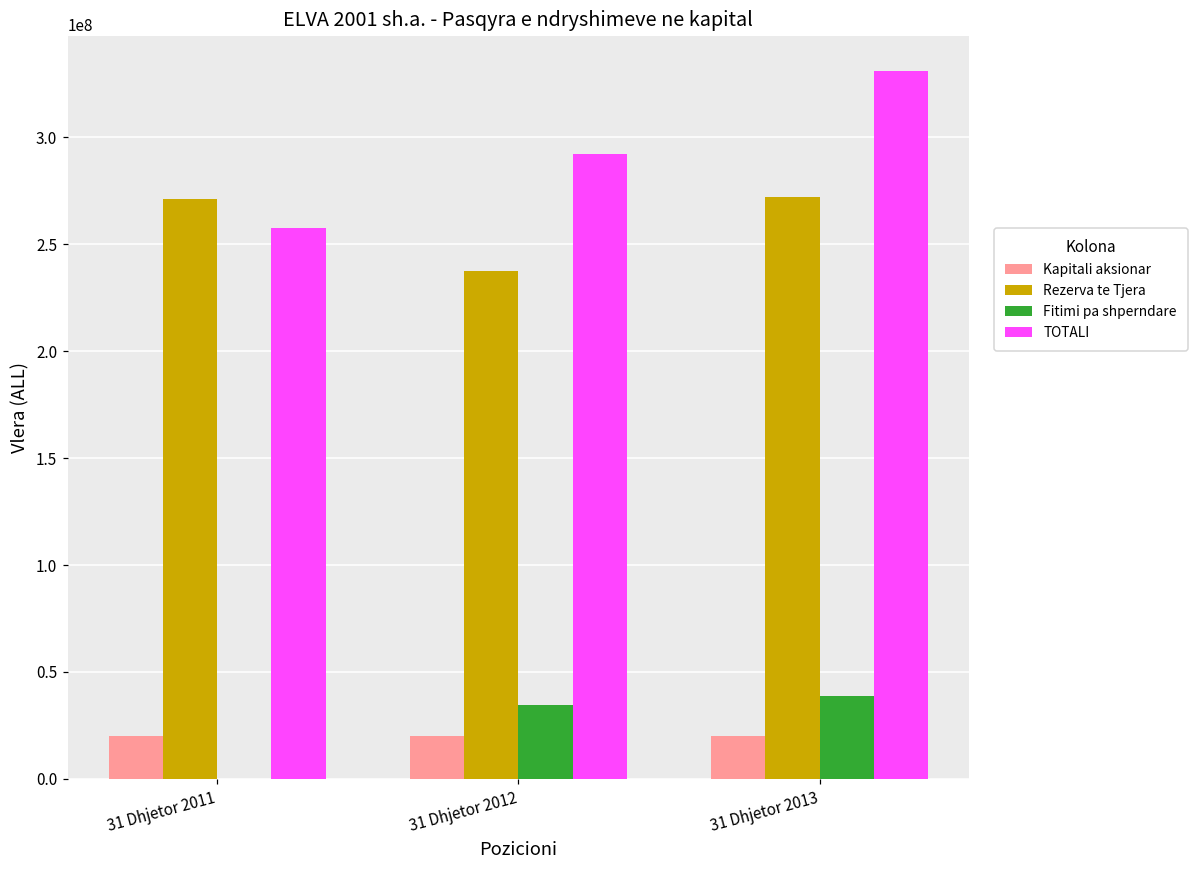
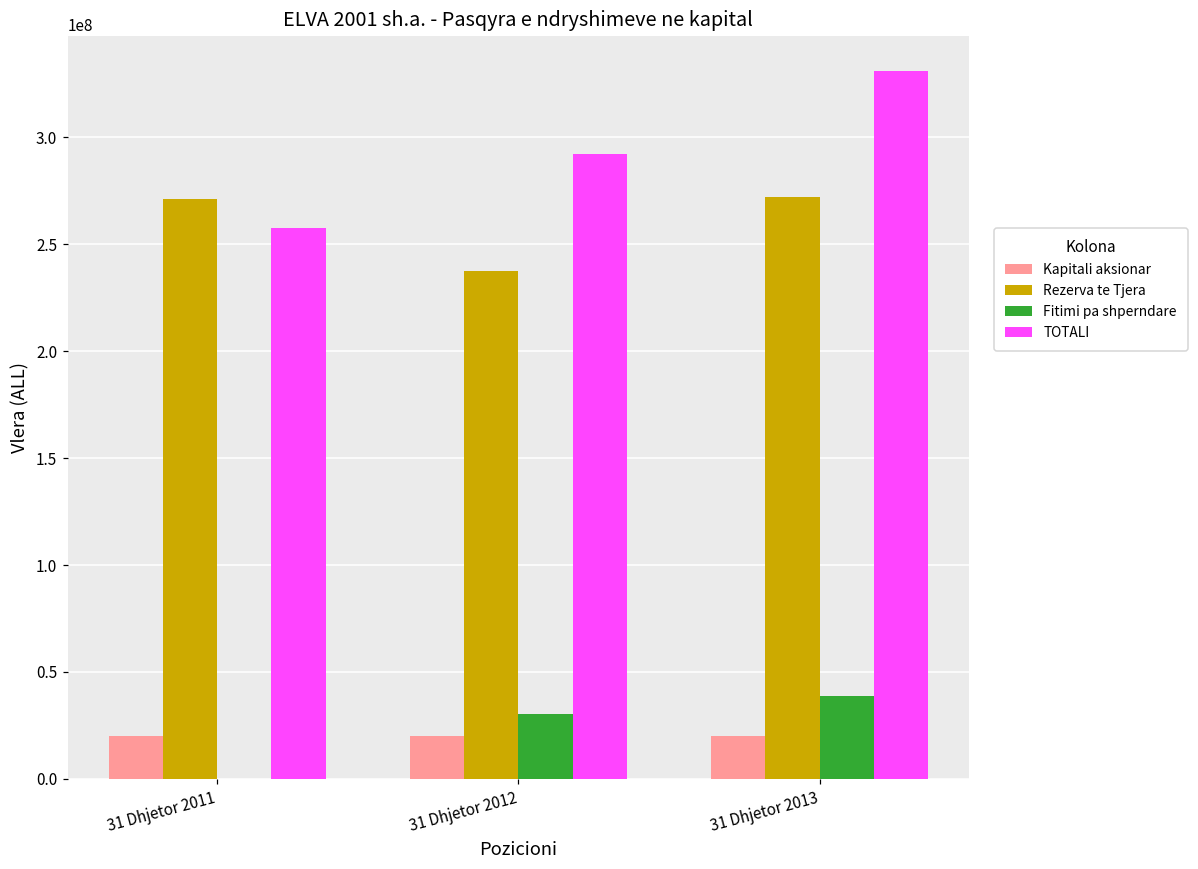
  {
    "Kapitali aksionar": {
      "31 Dhjetor 2011": 20000000,
      "31 Dhjetor 2012": 20000000,
      "31 Dhjetor 2013": 20000000
    },
    "Rezerva te Tjera": {
      "31 Dhjetor 2011": 271000000,
      "31 Dhjetor 2012": 238000000,
      "31 Dhjetor 2013": 272000000
    },
    "Fitimi pa shperndare": {
      "31 Dhjetor 2011": 0,
-     "31 Dhjetor 2012": 35000000,
+     "31 Dhjetor 2012": 30000000,
      "31 Dhjetor 2013": 39000000
    },
    "TOTALI": {
      "31 Dhjetor 2011": 258000000,
      "31 Dhjetor 2012": 292000000,
      "31 Dhjetor 2013": 331000000
    }
  }
